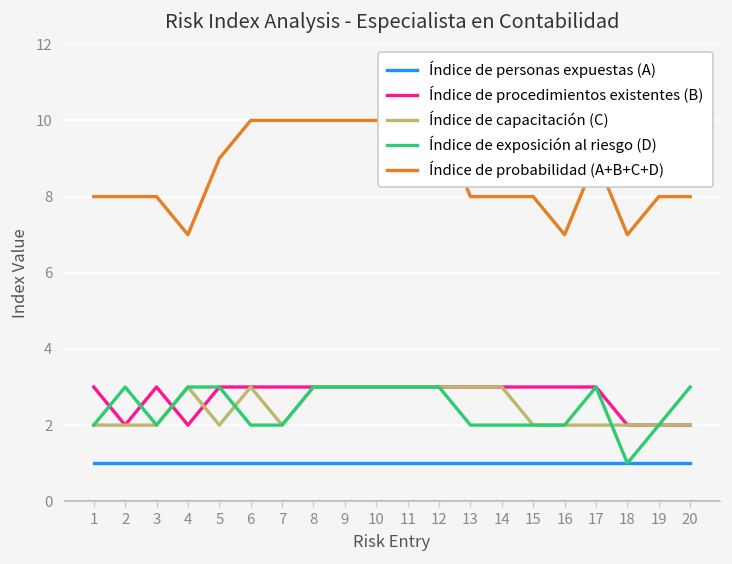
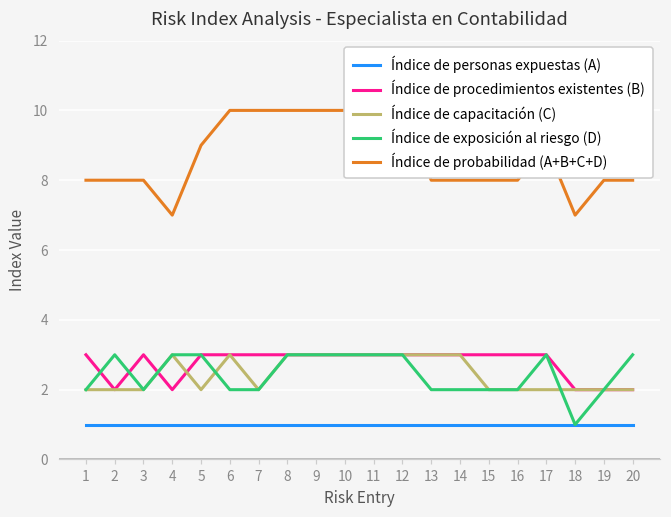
  {
    "Índice de personas expuestas (A)": {
      "1": 1,
      "2": 1,
      "3": 1,
      "4": 1,
      "5": 1,
      "6": 1,
      "7": 1,
      "8": 1,
      "9": 1,
      "10": 1,
      "11": 1,
      "12": 1,
      "13": 1,
      "14": 1,
      "15": 1,
      "16": 1,
      "17": 1,
      "19": 1,
      "20": 1
    },
    "Índice de procedimientos existentes (B)": {
      "1": 3,
      "3": 3,
      "4": 2,
      "7": 3,
      "15": 3,
      "16": 3
    },
    "Índice de capacitación (C)": {
      "5": 2,
      "17": 2
    },
    "Índice de exposición al riesgo (D)": {
      "2": 3,
      "6": 2,
      "13": 2,
      "14": 2,
      "20": 3
    },
    "Índice de probabilidad (A+B+C+D)": {
      "1": 8,
      "2": 8,
      "3": 8,
      "4": 7,
      "5": 9,
      "6": 10,
      "7": 10,
      "8": 10,
      "9": 10,
      "10": 10,
      "13": 8,
      "14": 8,
      "15": 8,
-     "16": 7,
+     "16": 8,
      "18": 7,
      "19": 8,
      "20": 8
    }
  }
